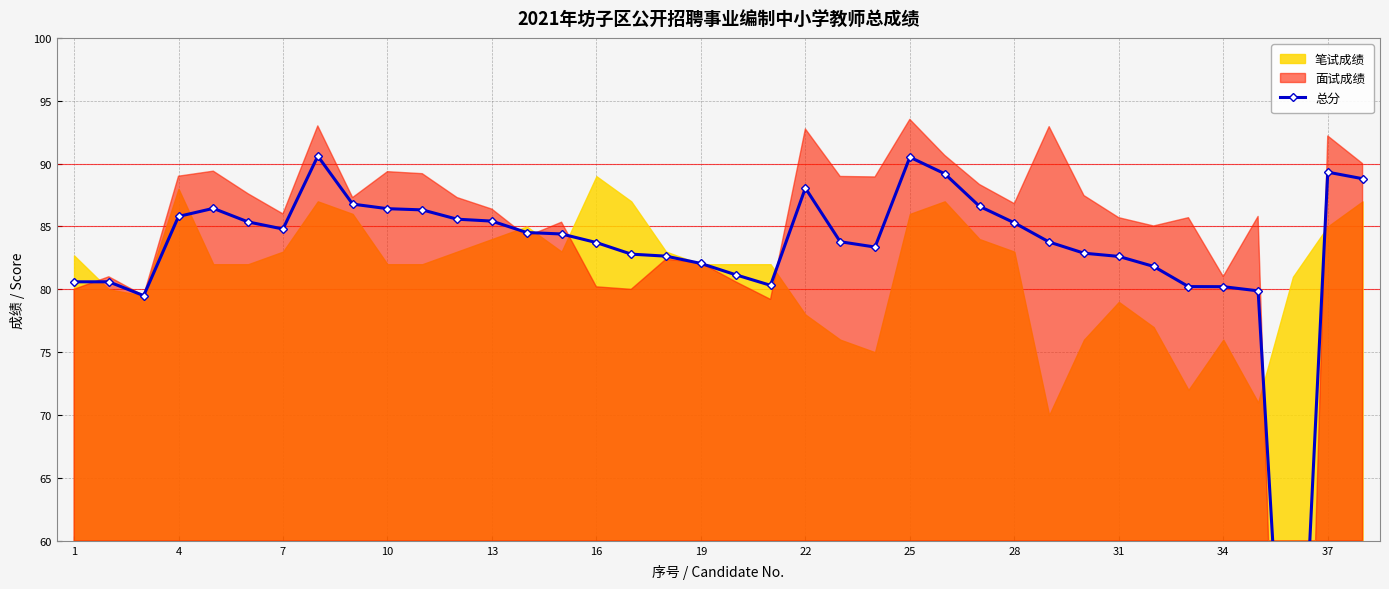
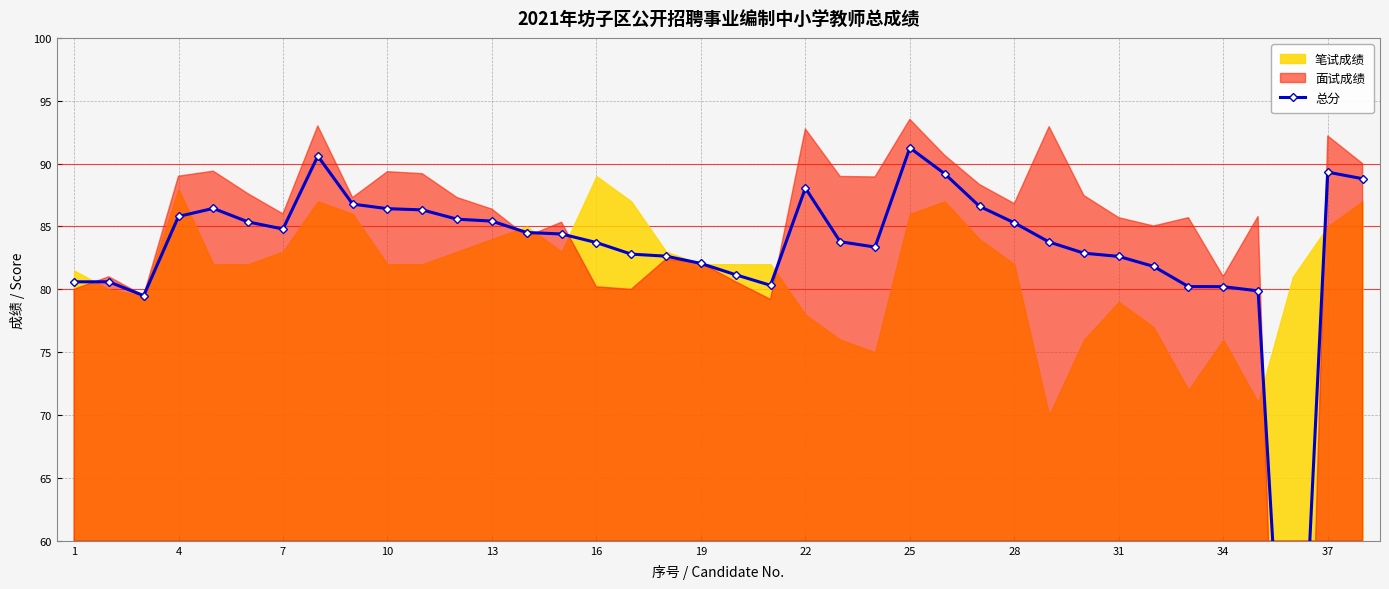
  {
    "笔试成绩": {
-     "1": 82.7,
+     "1": 81.5,
      "4": 88.0,
      "7": 83.0,
      "10": 82.0,
      "13": 84.0,
      "16": 89.0,
      "22": 78.0,
      "25": 86.0,
-     "28": 83,
+     "28": 82,
      "31": 79.0,
      "34": 76.0,
      "37": 85.0
    },
    "总分": {
      "1": 80.6,
      "4": 85.8,
      "7": 84.8,
      "10": 86.4,
      "13": 85.4,
      "16": 83.7,
      "22": 88.1,
-     "25": 90.5,
+     "25": 91.3,
      "28": 85.3,
      "31": 82.6,
      "34": 80.2,
      "37": 89.3
    }
  }
